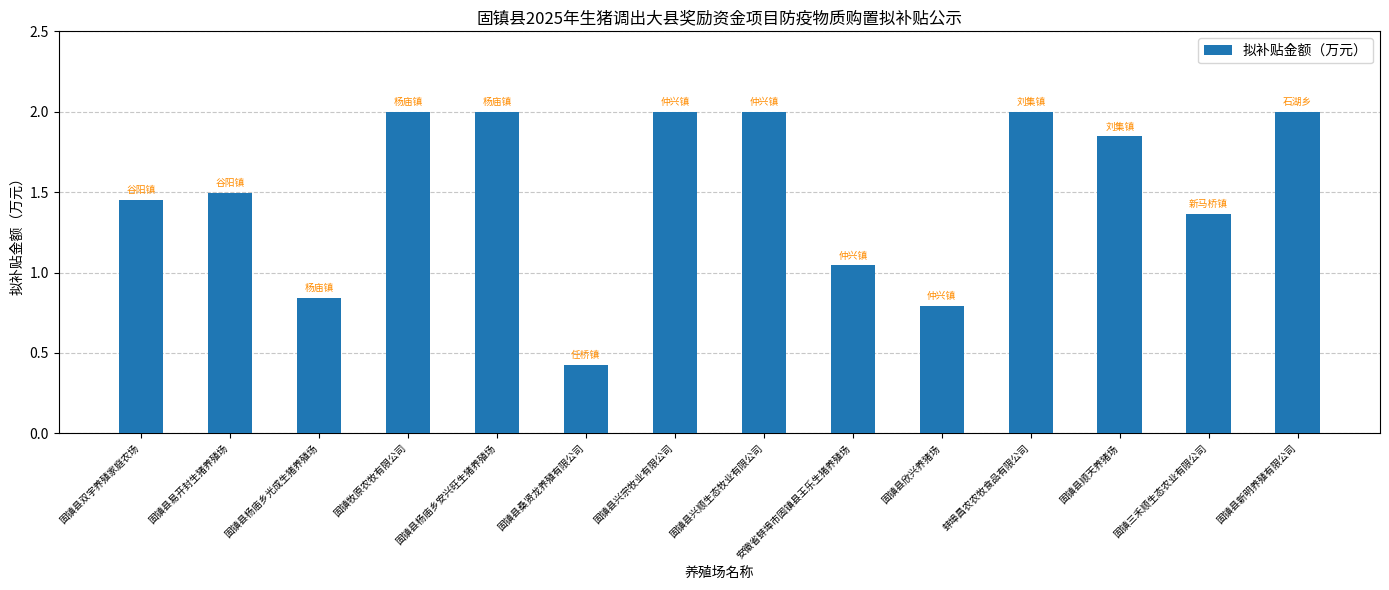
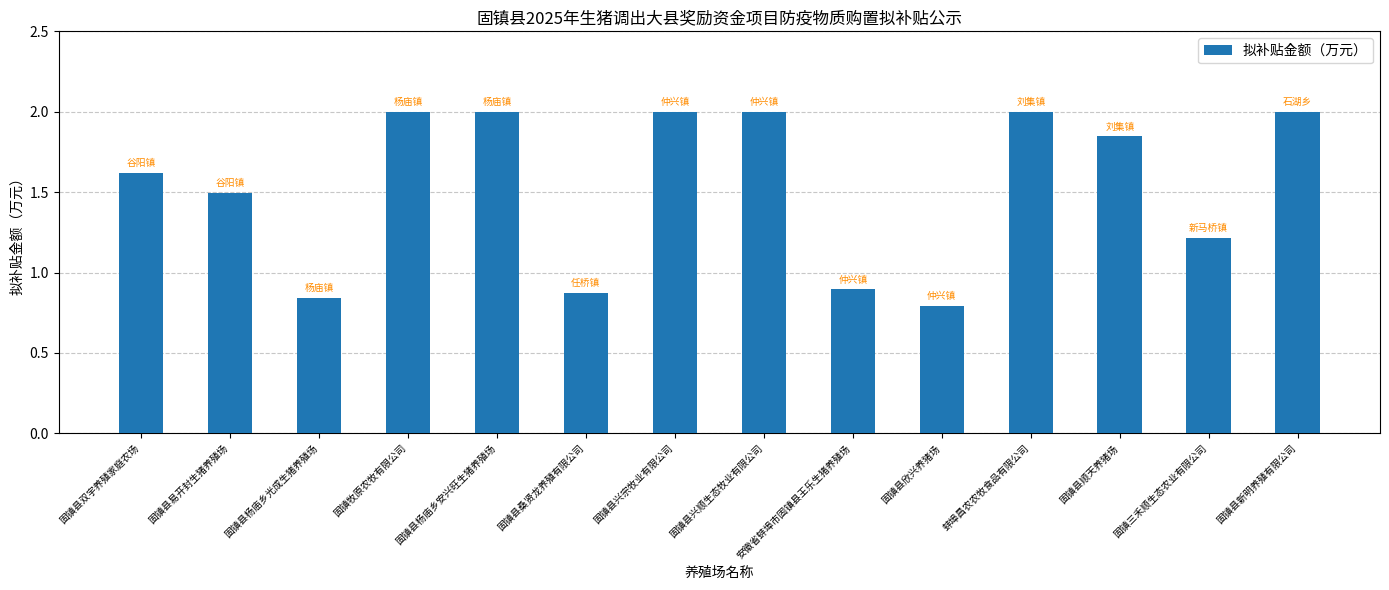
  {
-   "固镇县双宇养殖家庭农场": 1.45,
+   "固镇县双宇养殖家庭农场": 1.62,
    "固镇县易开封生猪养殖场": 1.50,
    "固镇县杨庙乡光成生猪养殖场": 0.84,
    "固镇牧原农牧有限公司": 2.00,
    "固镇县杨庙乡安兴旺生猪养殖场": 2.00,
-   "固镇县桑贤龙养殖有限公司": 0.43,
+   "固镇县桑贤龙养殖有限公司": 0.87,
    "固镇县兴宗牧业有限公司": 2.00,
    "固镇县兴顺生态牧业有限公司": 2.00,
-   "安徽省蚌埠市固镇县王乐生猪养殖场": 1.04,
+   "安徽省蚌埠市固镇县王乐生猪养殖场": 0.90,
    "固镇县欣兴养猪场": 0.80,
    "蚌埠昌农农牧食品有限公司": 2.00,
    "固镇县顺天养猪场": 1.85,
-   "固镇三禾顺生态农业有限公司": 1.37,
+   "固镇三禾顺生态农业有限公司": 1.22,
    "固镇县新明养殖有限公司": 2.00
  }
